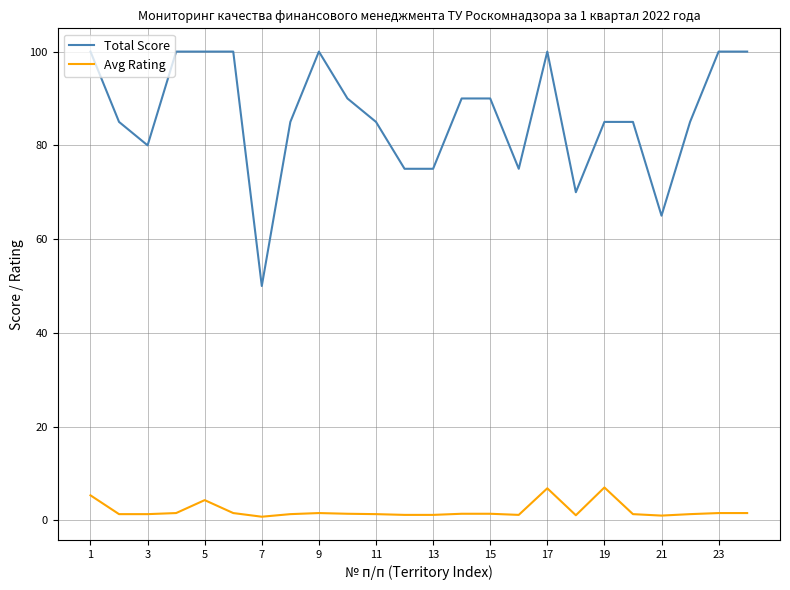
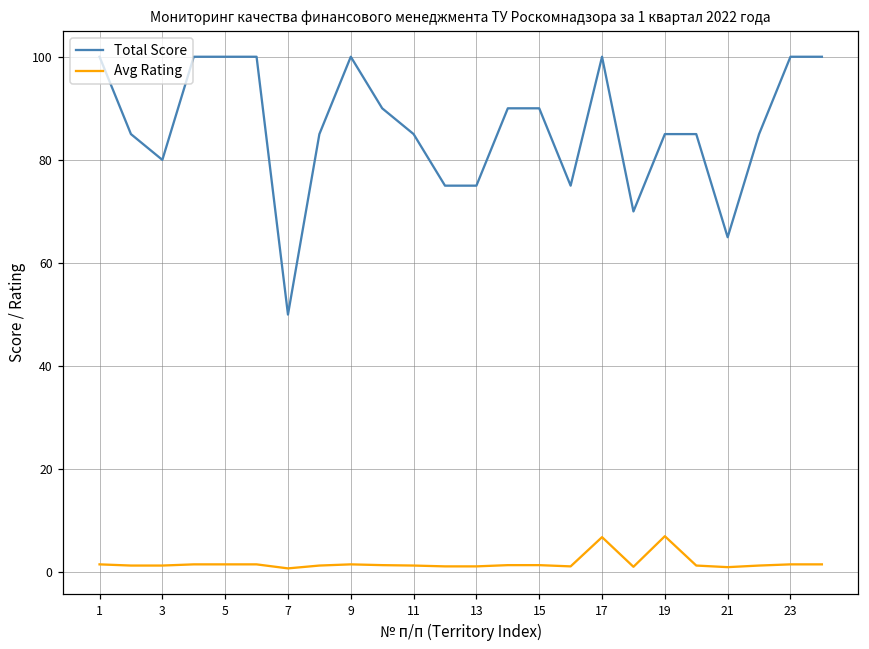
  {
    "Total Score": {
      "3": 80,
      "5": 100,
      "7": 50,
      "9": 100,
      "11": 85,
      "13": 75,
      "15": 90,
      "17": 100,
      "19": 85,
      "21": 65,
      "23": 100
    },
    "Avg Rating": {
-     "1": 5,
+     "1": 2,
      "3": 1,
-     "5": 4,
+     "5": 2,
      "7": 1,
      "9": 2,
      "11": 1,
      "13": 1,
      "15": 1,
      "17": 7,
      "19": 7,
      "21": 1,
      "23": 2
    }
  }
